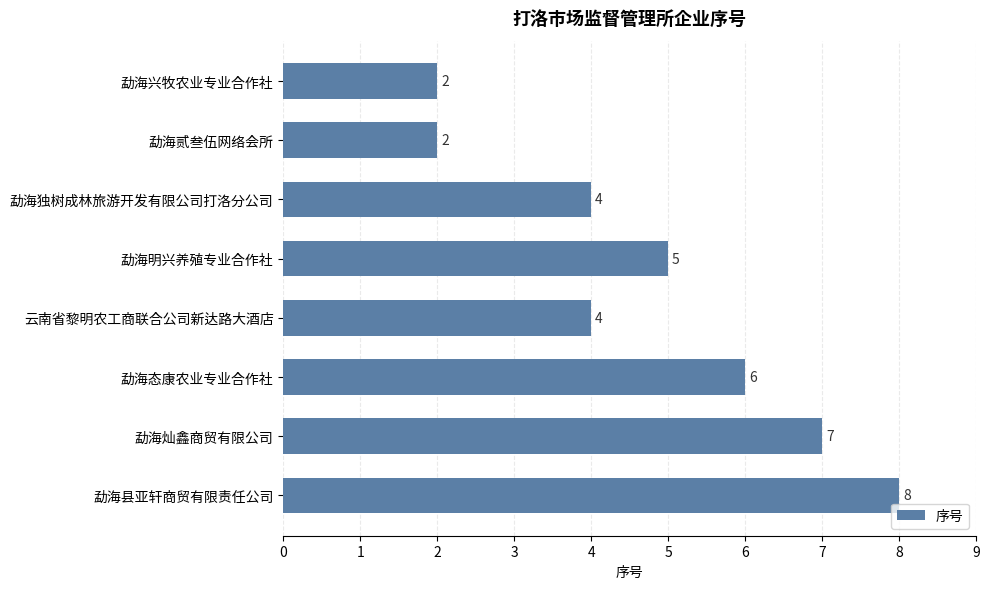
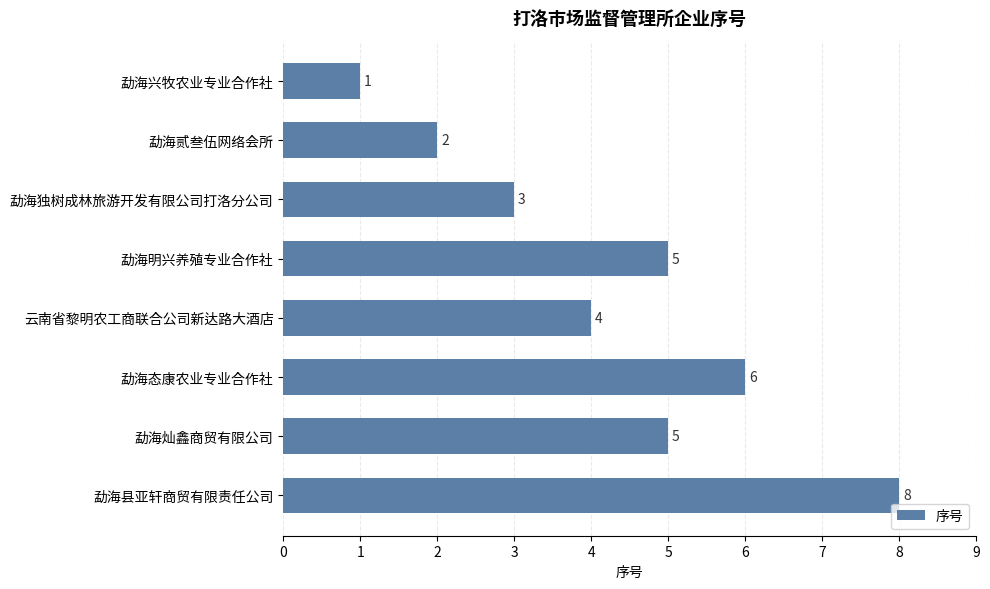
  {
-   "勐海兴牧农业专业合作社": 2,
+   "勐海兴牧农业专业合作社": 1,
    "勐海贰叁伍网络会所": 2,
-   "勐海独树成林旅游开发有限公司打洛分公司": 4,
+   "勐海独树成林旅游开发有限公司打洛分公司": 3,
    "勐海明兴养殖专业合作社": 5,
    "云南省黎明农工商联合公司新达路大酒店": 4,
    "勐海态康农业专业合作社": 6,
-   "勐海灿鑫商贸有限公司": 7,
+   "勐海灿鑫商贸有限公司": 5,
    "勐海县亚轩商贸有限责任公司": 8
  }
